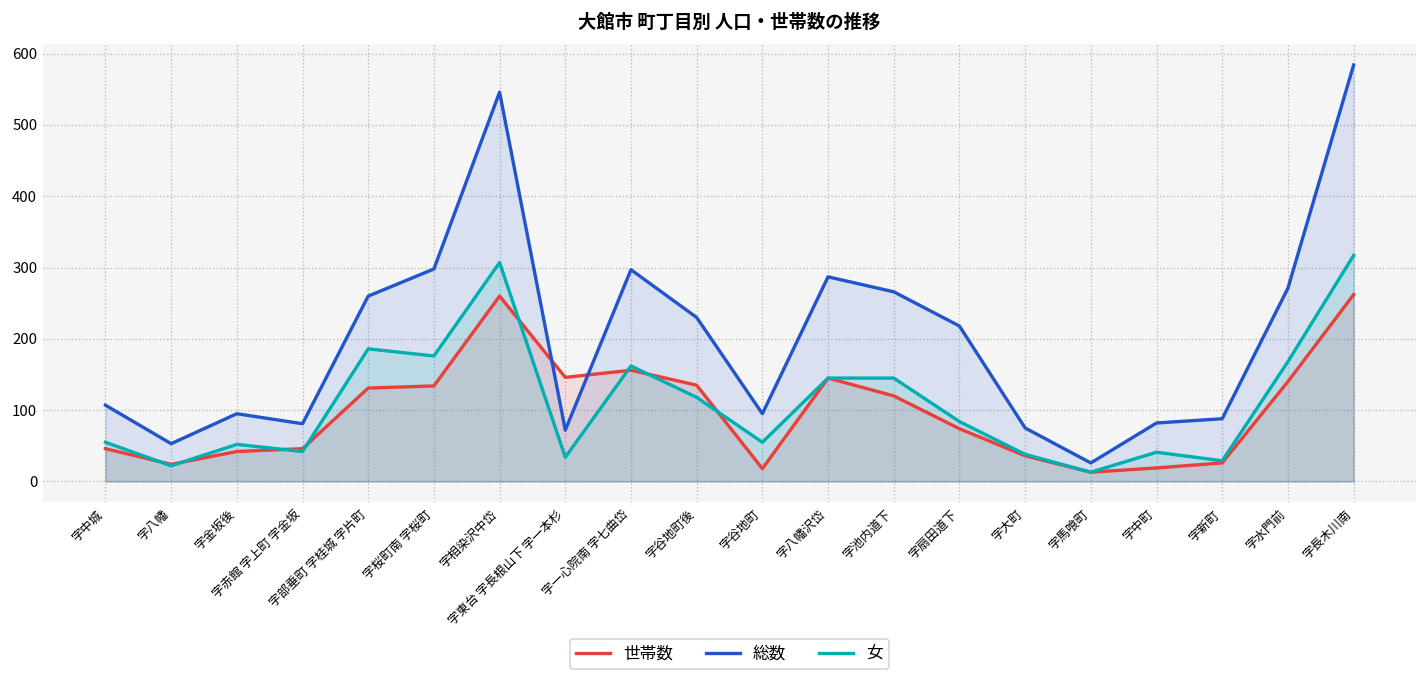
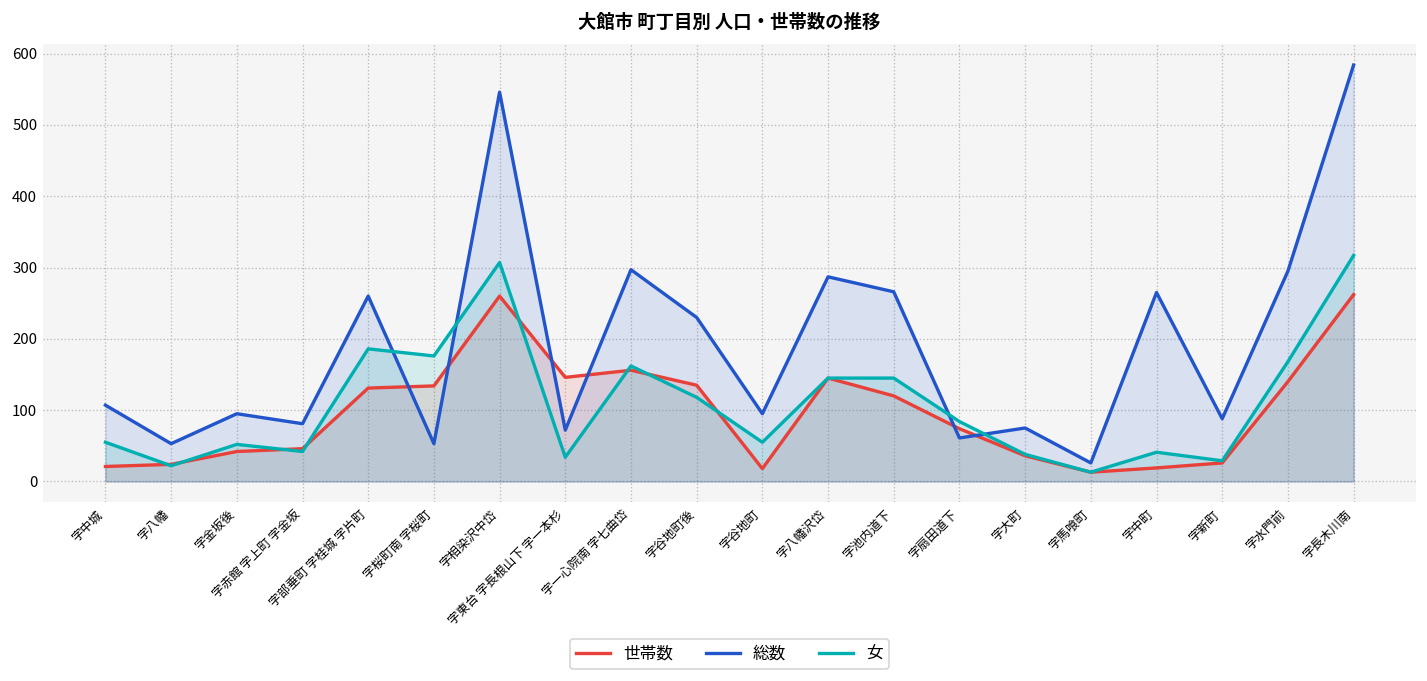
  {
    "世帯数": {
-     "字中城": 50,
+     "字中城": 20,
      "字金坂後": 40,
      "字部垂町 字桂城 字片町": 130,
      "字桜町南 字桜町": 130,
      "字相染沢中岱": 260,
      "字東台 字長根山下 字一本杉": 150,
      "字一心院南 字七曲岱": 160,
      "字谷地町後": 140,
      "字谷地町": 20,
      "字池内道下": 120,
      "字扇田道下": 70,
      "字中町": 20,
      "字水門前": 140,
      "字長木川南": 260
    },
    "総数": {
      "字中城": 110,
      "字八幡": 50,
      "字金坂後": 100,
      "字赤館 字上町 字金坂": 80,
      "字部垂町 字桂城 字片町": 260,
-     "字桜町南 字桜町": 300,
+     "字桜町南 字桜町": 50,
      "字相染沢中岱": 550,
      "字東台 字長根山下 字一本杉": 70,
      "字一心院南 字七曲岱": 300,
      "字谷地町後": 230,
      "字谷地町": 100,
      "字八幡沢岱": 290,
      "字池内道下": 270,
-     "字扇田道下": 220,
+     "字扇田道下": 60,
      "字大町": 80,
      "字馬喰町": 30,
-     "字中町": 80,
+     "字中町": 270,
      "字新町": 90,
-     "字水門前": 270,
+     "字水門前": 300,
      "字長木川南": 580
    },
    "女": {
      "字中城": 60,
      "字金坂後": 50,
      "字部垂町 字桂城 字片町": 190,
      "字桜町南 字桜町": 180,
      "字相染沢中岱": 310,
      "字東台 字長根山下 字一本杉": 30,
      "字一心院南 字七曲岱": 160,
      "字谷地町後": 120,
      "字谷地町": 60,
      "字池内道下": 150,
      "字扇田道下": 80,
      "字中町": 40,
      "字水門前": 170,
      "字長木川南": 320
    }
  }
